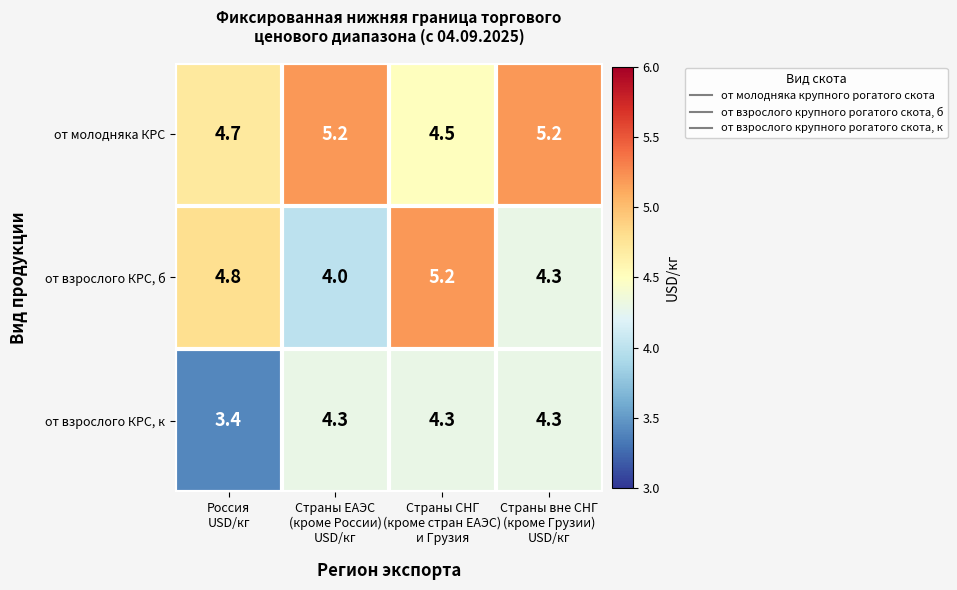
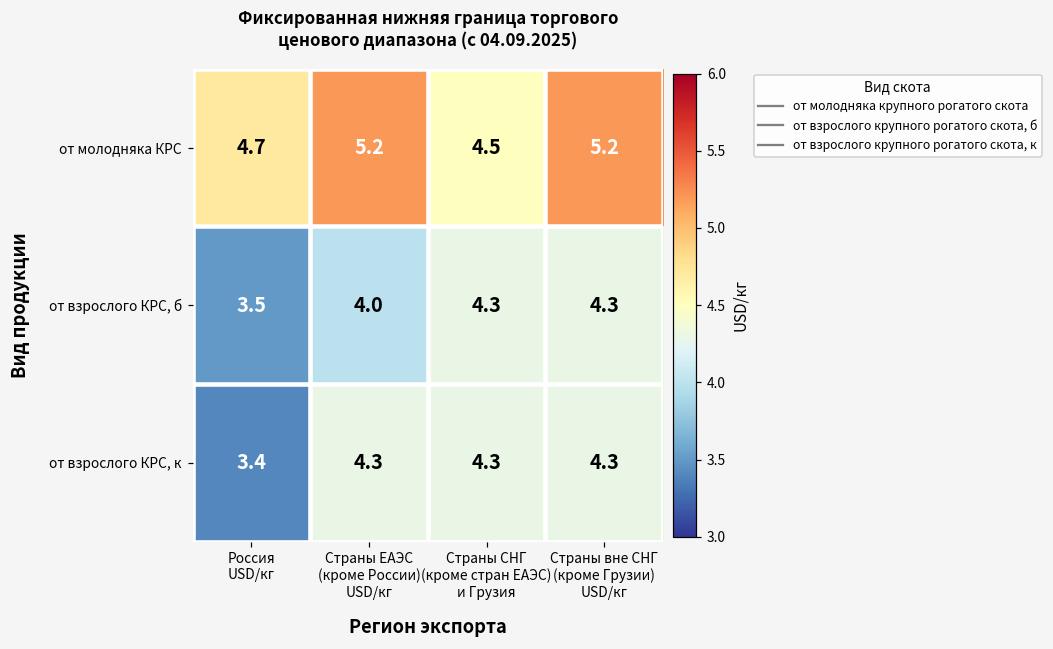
  {
    "от молодняка КРС": {
      "Россия USD/кг": 4.7,
      "Страны ЕАЭС (кроме России) USD/кг": 5.2,
      "Страны СНГ (кроме стран ЕАЭС) и Грузия": 4.5,
      "Страны вне СНГ (кроме Грузии) USD/кг": 5.2
    },
    "от взрослого КРС, б": {
-     "Россия USD/кг": 4.8,
+     "Россия USD/кг": 3.5,
      "Страны ЕАЭС (кроме России) USD/кг": 4.0,
-     "Страны СНГ (кроме стран ЕАЭС) и Грузия": 5.2,
+     "Страны СНГ (кроме стран ЕАЭС) и Грузия": 4.3,
      "Страны вне СНГ (кроме Грузии) USD/кг": 4.3
    },
    "от взрослого КРС, к": {
      "Россия USD/кг": 3.4,
      "Страны ЕАЭС (кроме России) USD/кг": 4.3,
      "Страны СНГ (кроме стран ЕАЭС) и Грузия": 4.3,
      "Страны вне СНГ (кроме Грузии) USD/кг": 4.3
    }
  }
